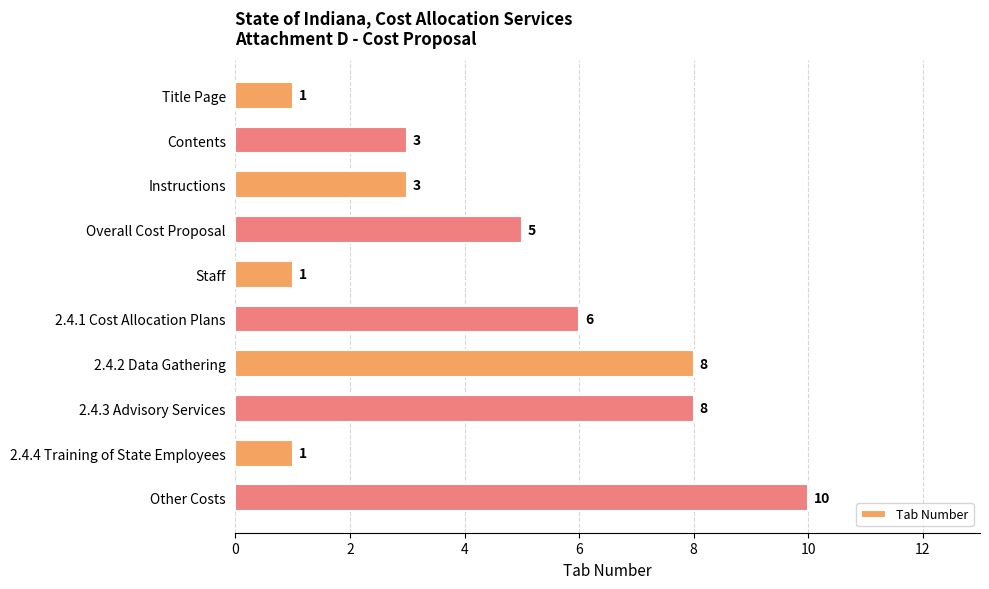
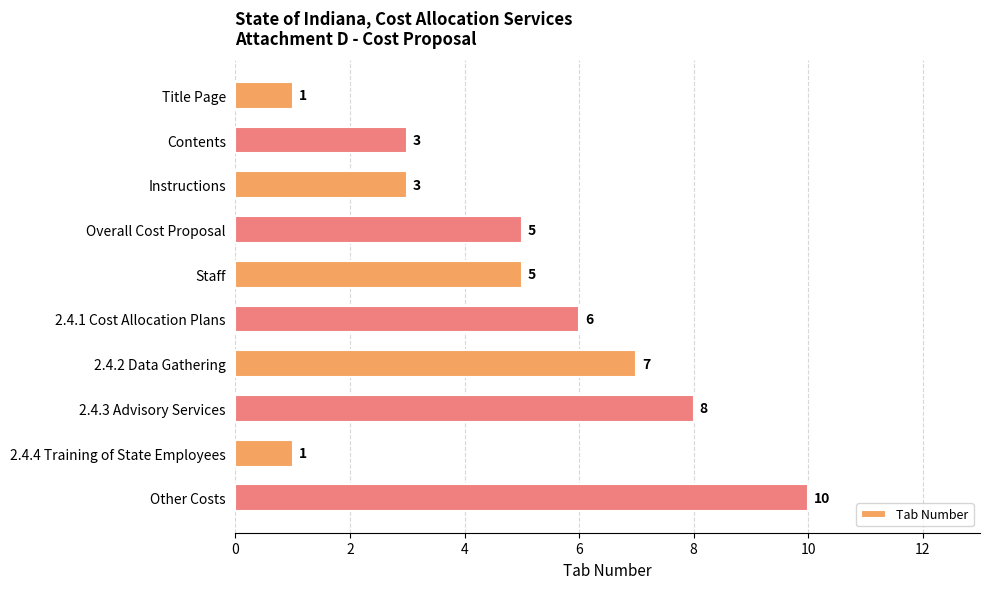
  {
    "Title Page": 1,
    "Contents": 3,
    "Instructions": 3,
    "Overall Cost Proposal": 5,
-   "Staff": 1,
+   "Staff": 5,
    "2.4.1 Cost Allocation Plans": 6,
-   "2.4.2 Data Gathering": 8,
+   "2.4.2 Data Gathering": 7,
    "2.4.3 Advisory Services": 8,
    "2.4.4 Training of State Employees": 1,
    "Other Costs": 10
  }
